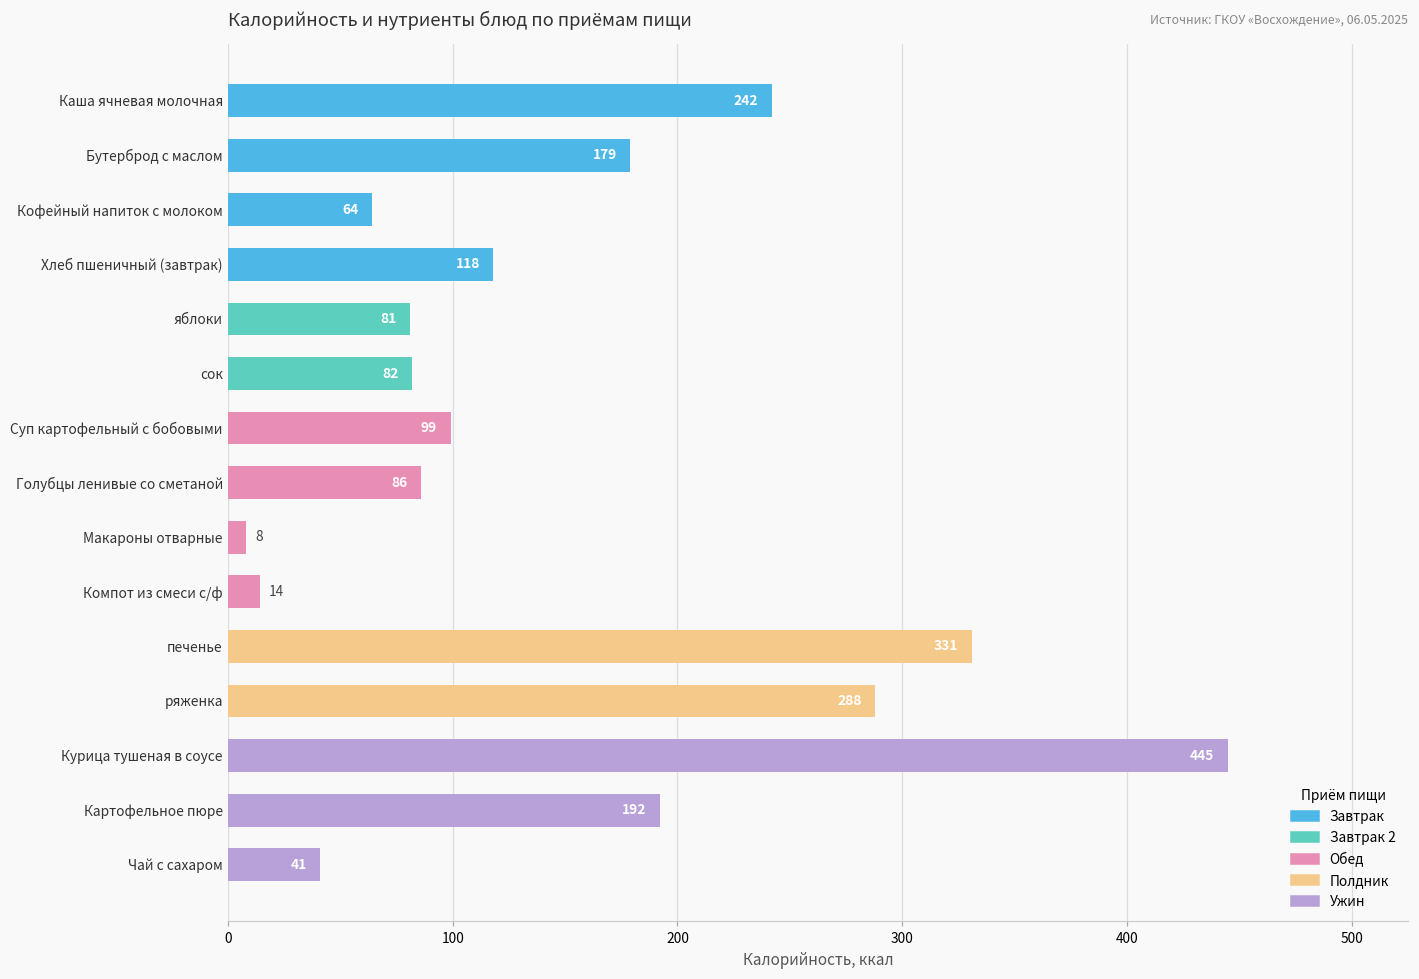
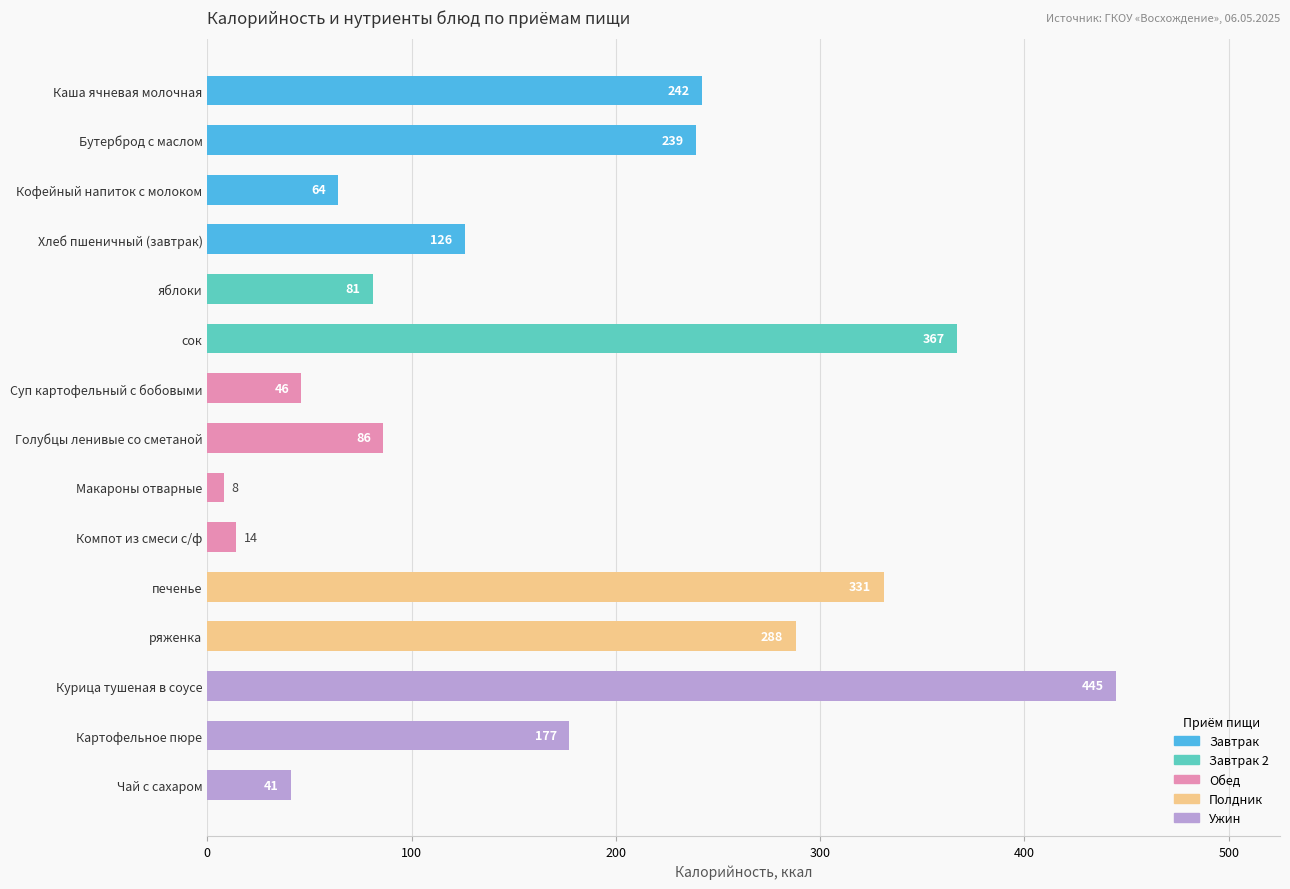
  {
    "Каша ячневая молочная": 242,
-   "Бутерброд с маслом": 179,
+   "Бутерброд с маслом": 239,
    "Кофейный напиток с молоком": 64,
-   "Хлеб пшеничный (завтрак)": 118,
+   "Хлеб пшеничный (завтрак)": 126,
    "яблоки": 81,
-   "сок": 82,
-   "Суп картофельный с бобовыми": 99,
+   "сок": 367,
+   "Суп картофельный с бобовыми": 46,
    "Голубцы ленивые со сметаной": 86,
    "Макароны отварные": 8,
    "Компот из смеси с/ф": 14,
    "печенье": 331,
    "ряженка": 288,
    "Курица тушеная в соусе": 445,
-   "Картофельное пюре": 192,
+   "Картофельное пюре": 177,
    "Чай с сахаром": 41
  }
